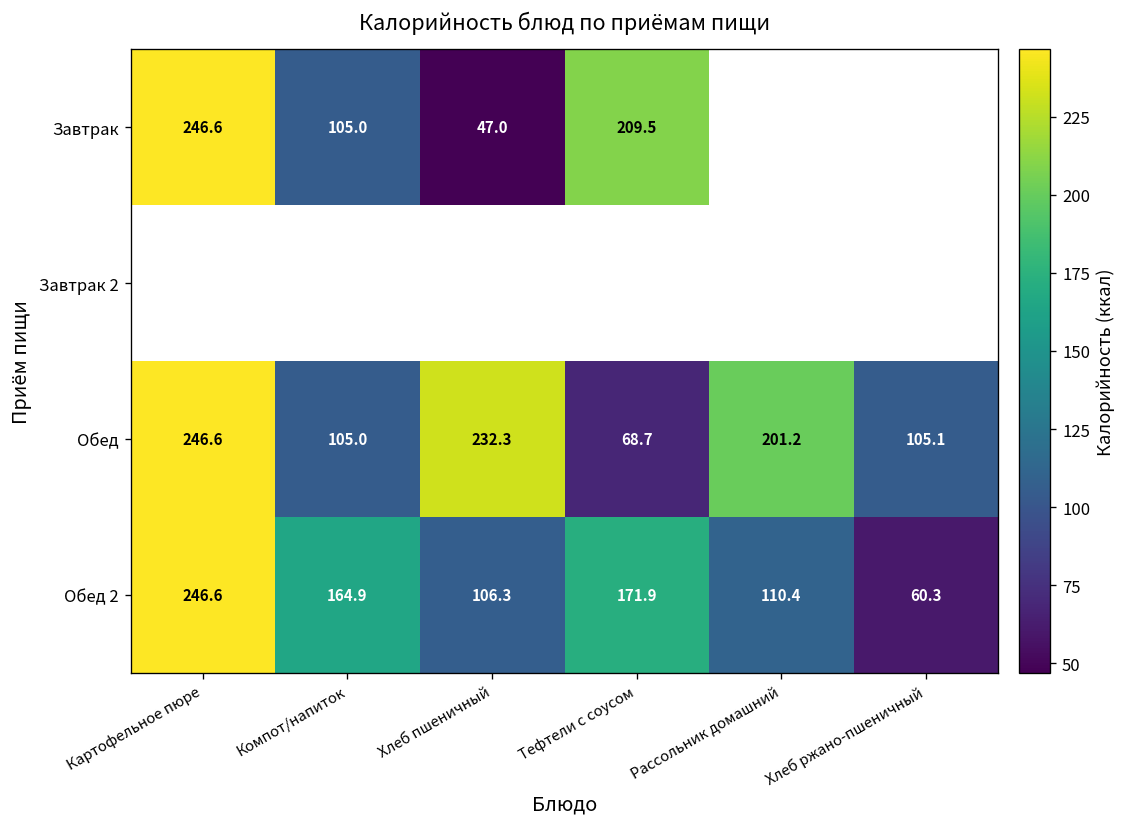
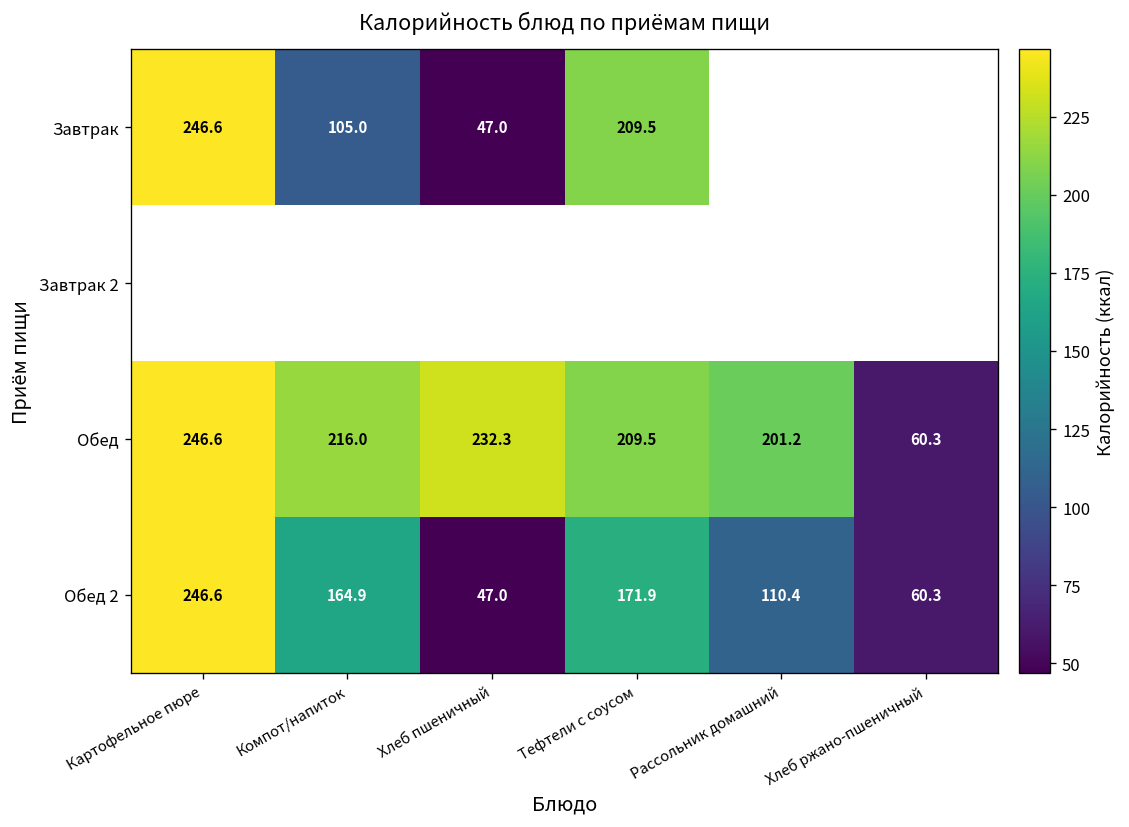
  {
    "Завтрак": {
      "Картофельное пюре": 246.6,
      "Компот/напиток": 105.0,
      "Хлеб пшеничный": 47.0,
      "Тефтели с соусом": 209.5
    },
    "Обед": {
      "Картофельное пюре": 246.6,
-     "Компот/напиток": 105.0,
+     "Компот/напиток": 216.0,
      "Хлеб пшеничный": 232.3,
-     "Тефтели с соусом": 68.7,
+     "Тефтели с соусом": 209.5,
      "Рассольник домашний": 201.2,
-     "Хлеб ржано-пшеничный": 105.1
+     "Хлеб ржано-пшеничный": 60.3
    },
    "Обед 2": {
      "Картофельное пюре": 246.6,
      "Компот/напиток": 164.9,
-     "Хлеб пшеничный": 106.3,
+     "Хлеб пшеничный": 47.0,
      "Тефтели с соусом": 171.9,
      "Рассольник домашний": 110.4,
      "Хлеб ржано-пшеничный": 60.3
    }
  }
